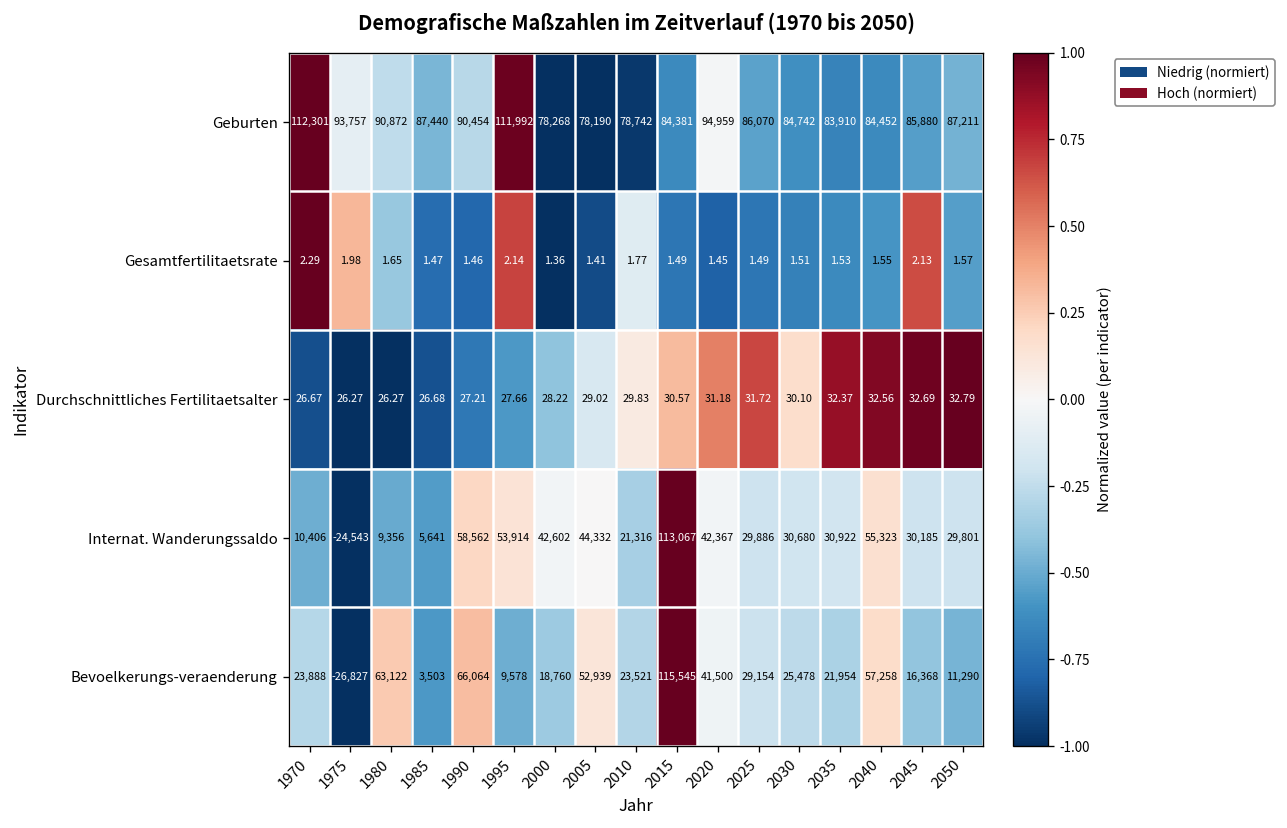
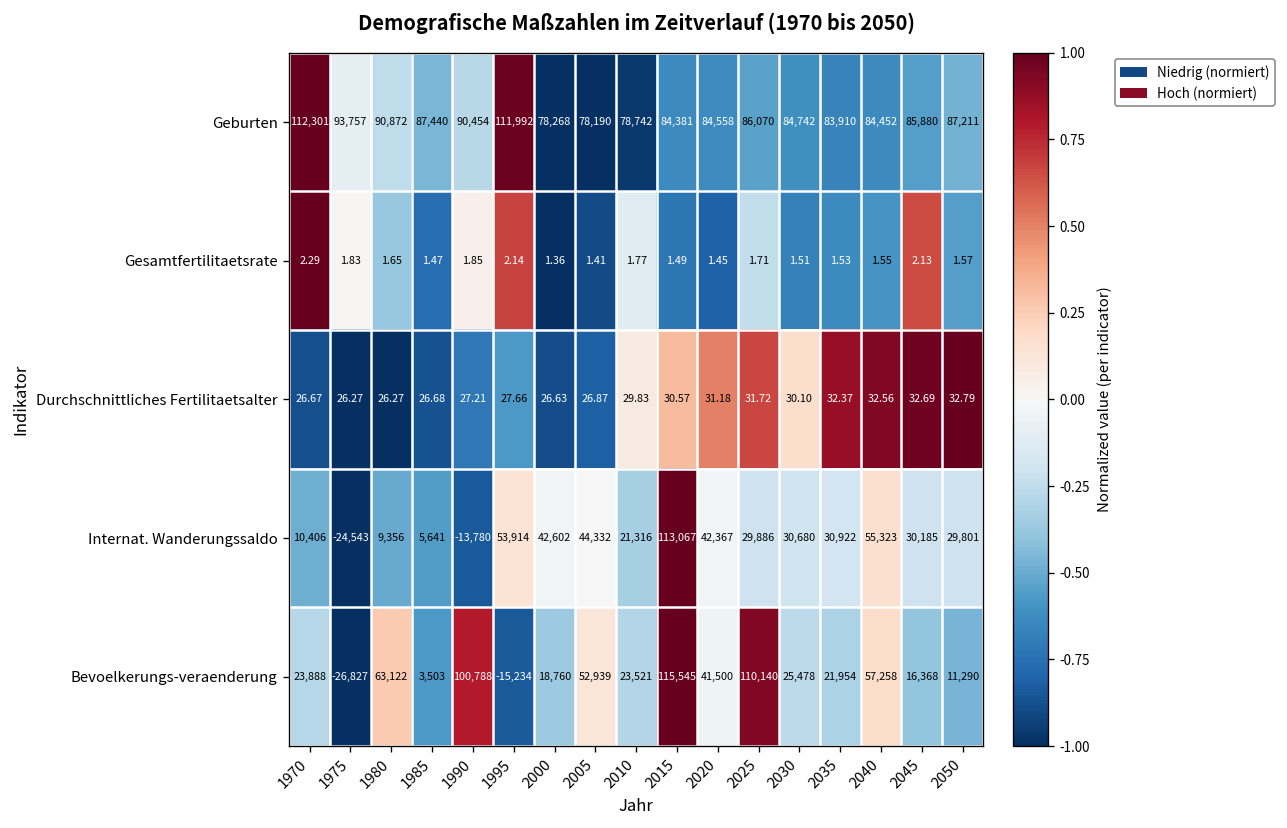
  {
    "Geburten": {
      "1970": "112,301",
      "1975": "93,757",
      "1980": "90,872",
      "1985": "87,440",
      "1990": "90,454",
      "1995": "111,992",
      "2000": "78,268",
      "2005": "78,190",
      "2010": "78,742",
      "2015": "84,381",
-     "2020": "94,959",
+     "2020": "84,558",
      "2025": "86,070",
      "2030": "84,742",
      "2035": "83,910",
      "2040": "84,452",
      "2045": "85,880",
      "2050": "87,211"
    },
    "Gesamtfertilitaetsrate": {
      "1970": "2.29",
-     "1975": "1.98",
+     "1975": "1.83",
      "1980": "1.65",
      "1985": "1.47",
-     "1990": "1.46",
+     "1990": "1.85",
      "1995": "2.14",
      "2000": "1.36",
      "2005": "1.41",
      "2010": "1.77",
      "2015": "1.49",
      "2020": "1.45",
-     "2025": "1.49",
+     "2025": "1.71",
      "2030": "1.51",
      "2035": "1.53",
      "2040": "1.55",
      "2045": "2.13",
      "2050": "1.57"
    },
    "Durchschnittliches Fertilitaetsalter": {
      "1970": "26.67",
      "1975": "26.27",
      "1980": "26.27",
      "1985": "26.68",
      "1990": "27.21",
      "1995": "27.66",
-     "2000": "28.22",
-     "2005": "29.02",
+     "2000": "26.63",
+     "2005": "26.87",
      "2010": "29.83",
      "2015": "30.57",
      "2020": "31.18",
      "2025": "31.72",
      "2030": "30.10",
      "2035": "32.37",
      "2040": "32.56",
      "2045": "32.69",
      "2050": "32.79"
    },
    "Internat. Wanderungssaldo": {
      "1970": "10,406",
      "1975": "-24,543",
      "1980": "9,356",
      "1985": "5,641",
-     "1990": "58,562",
+     "1990": "-13,780",
      "1995": "53,914",
      "2000": "42,602",
      "2005": "44,332",
      "2010": "21,316",
      "2015": "113,067",
      "2020": "42,367",
      "2025": "29,886",
      "2030": "30,680",
      "2035": "30,922",
      "2040": "55,323",
      "2045": "30,185",
      "2050": "29,801"
    },
    "Bevoelkerungs-veraenderung": {
      "1970": "23,888",
      "1975": "-26,827",
      "1980": "63,122",
      "1985": "3,503",
-     "1990": "66,064",
-     "1995": "9,578",
+     "1990": "100,788",
+     "1995": "-15,234",
      "2000": "18,760",
      "2005": "52,939",
      "2010": "23,521",
      "2015": "115,545",
      "2020": "41,500",
-     "2025": "29,154",
+     "2025": "110,140",
      "2030": "25,478",
      "2035": "21,954",
      "2040": "57,258",
      "2045": "16,368",
      "2050": "11,290"
    }
  }
